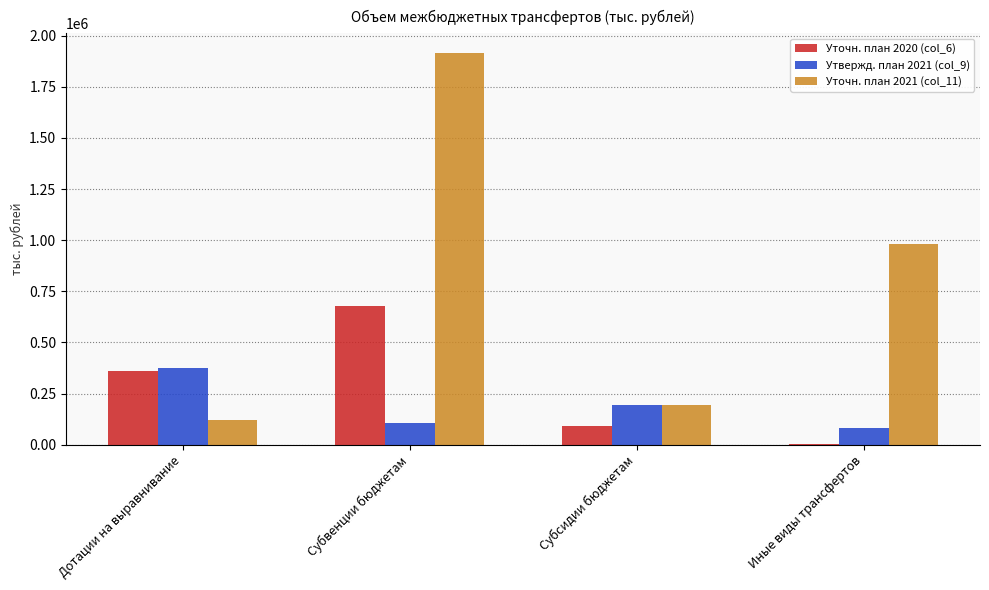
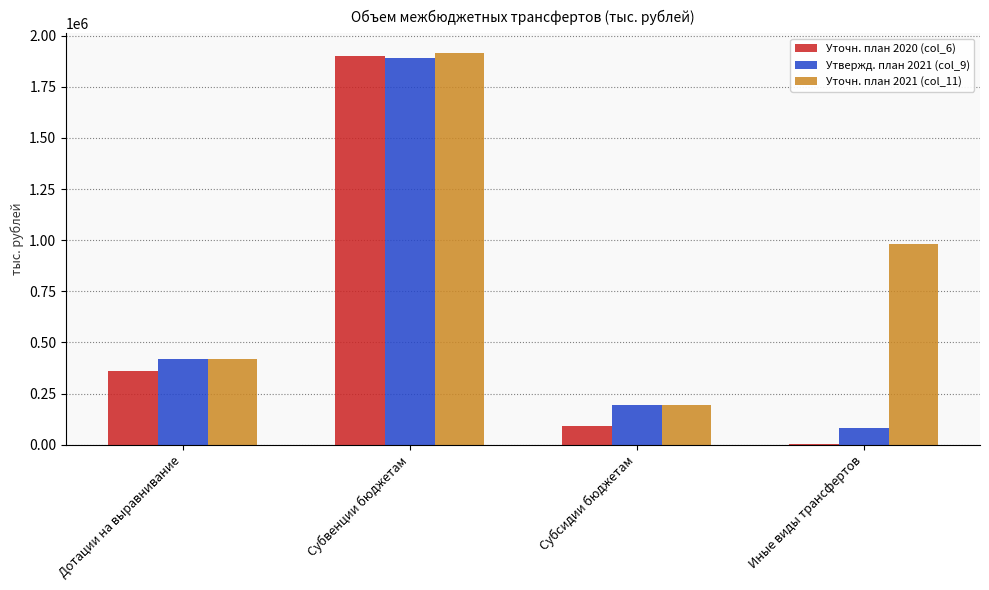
  {
    "Уточн. план 2020 (col_6)": {
      "Дотации на выравнивание": 360000,
-     "Субвенции бюджетам": 680000,
+     "Субвенции бюджетам": 1900000,
      "Субсидии бюджетам": 90000
    },
    "Утвержд. план 2021 (col_9)": {
-     "Дотации на выравнивание": 380000,
-     "Субвенции бюджетам": 110000,
+     "Дотации на выравнивание": 420000,
+     "Субвенции бюджетам": 1890000,
      "Субсидии бюджетам": 190000,
      "Иные виды трансфертов": 80000
    },
    "Уточн. план 2021 (col_11)": {
-     "Дотации на выравнивание": 120000,
+     "Дотации на выравнивание": 420000,
      "Субвенции бюджетам": 1920000,
      "Субсидии бюджетам": 190000,
      "Иные виды трансфертов": 980000
    }
  }
